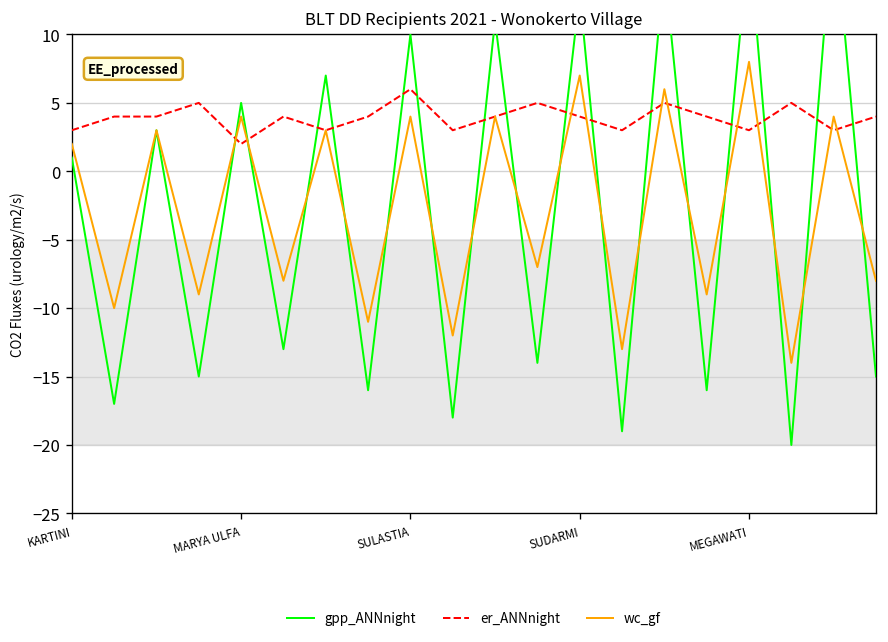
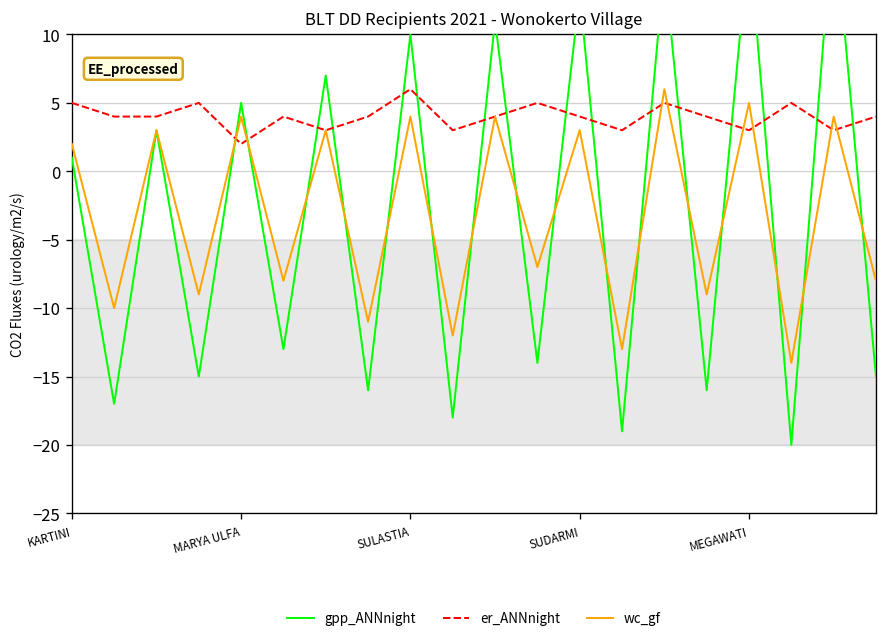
  {
    "gpp_ANNnight": {
      "KARTINI": 1,
      "MARYA ULFA": 5,
      "SULASTIA": 10
    },
    "er_ANNnight": {
-     "KARTINI": 3,
+     "KARTINI": 5,
      "MARYA ULFA": 2,
      "SULASTIA": 6,
      "SUDARMI": 4,
      "MEGAWATI": 3
    },
    "wc_gf": {
      "KARTINI": 2,
      "MARYA ULFA": 4,
      "SULASTIA": 4,
-     "SUDARMI": 7,
-     "MEGAWATI": 8
+     "SUDARMI": 3,
+     "MEGAWATI": 5
    }
  }
